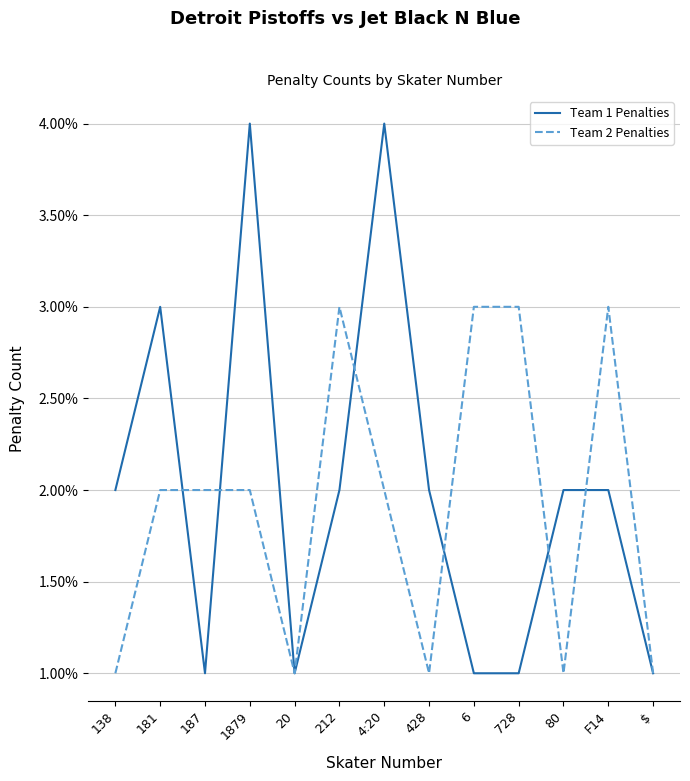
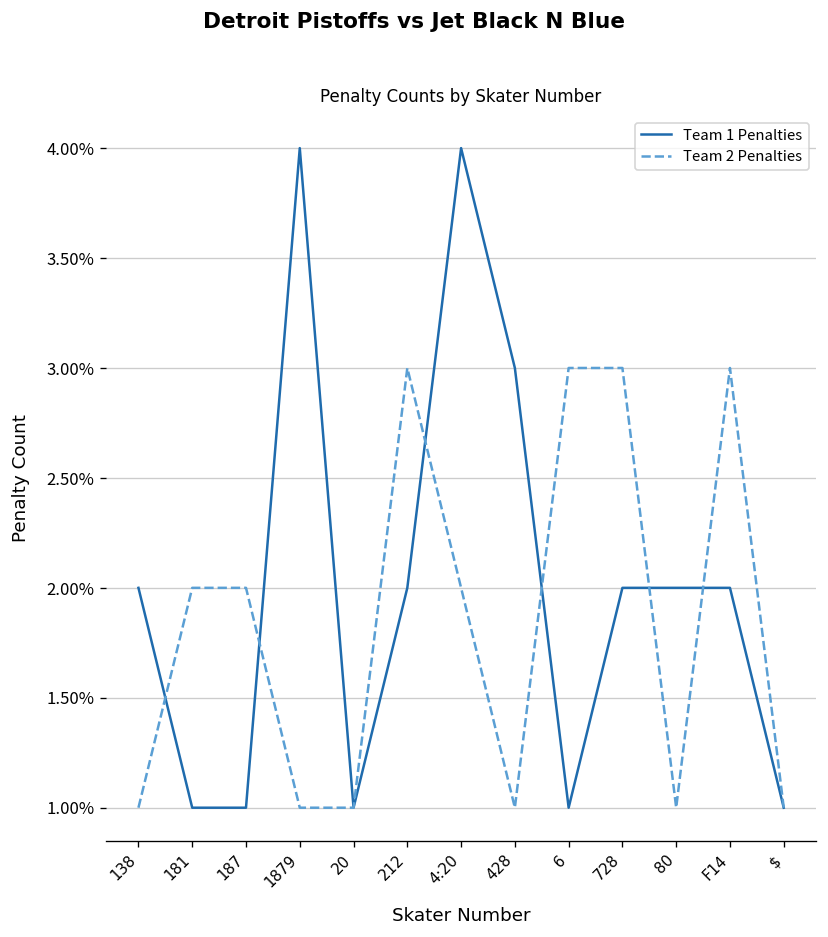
  {
    "Team 1 Penalties": {
      "138": "2%",
-     "181": "3%",
+     "181": "1%",
      "187": "1%",
      "1879": "4%",
      "212": "2%",
      "4:20": "4%",
-     "428": "2%",
+     "428": "3%",
      "6": "1%",
-     "728": "1%",
+     "728": "2%",
      "80": "2%",
      "F14": "2%"
    },
    "Team 2 Penalties": {
      "138": "1%",
      "181": "2%",
      "187": "2%",
-     "1879": "2%",
+     "1879": "1%",
      "212": "3%",
      "4:20": "2%",
      "428": "1%",
      "6": "3%",
      "728": "3%",
      "80": "1%",
      "F14": "3%"
    }
  }
